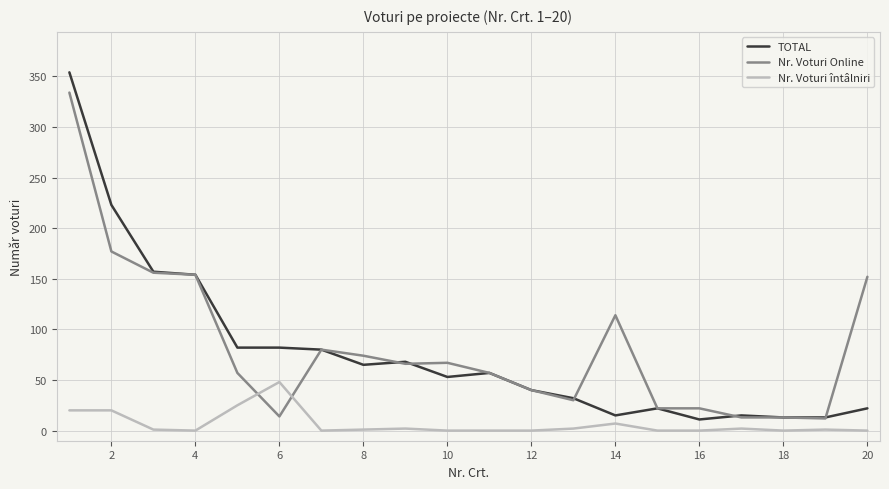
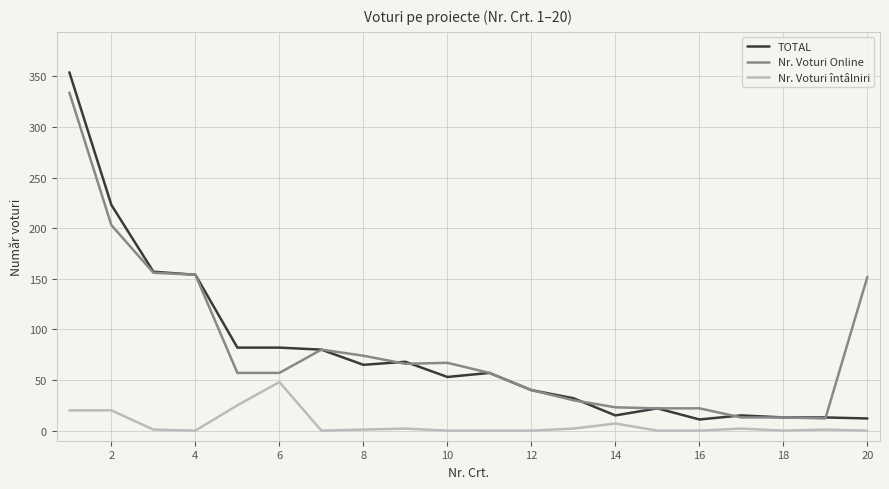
  {
    "TOTAL": {
      "2": 223,
      "6": 82,
      "8": 65,
      "10": 53,
      "14": 15,
      "16": 11,
-     "20": 22
+     "20": 12
    },
    "Nr. Voturi Online": {
-     "2": 177,
-     "6": 14,
+     "2": 203,
+     "6": 57,
      "8": 74,
      "10": 67,
-     "14": 114,
+     "14": 23,
      "16": 22,
      "20": 152
    },
    "Nr. Voturi întâlniri": {
      "2": 20,
      "4": 0,
      "6": 48,
      "8": 1,
      "10": 0,
      "12": 0,
      "14": 7,
      "16": 0,
      "18": 0,
      "20": 0
    }
  }
